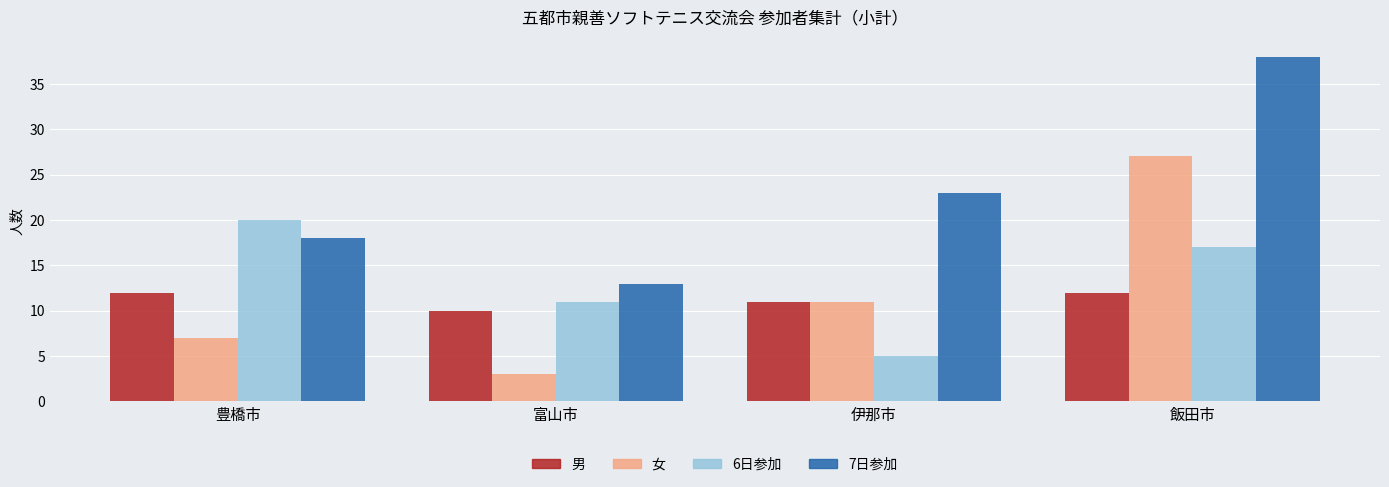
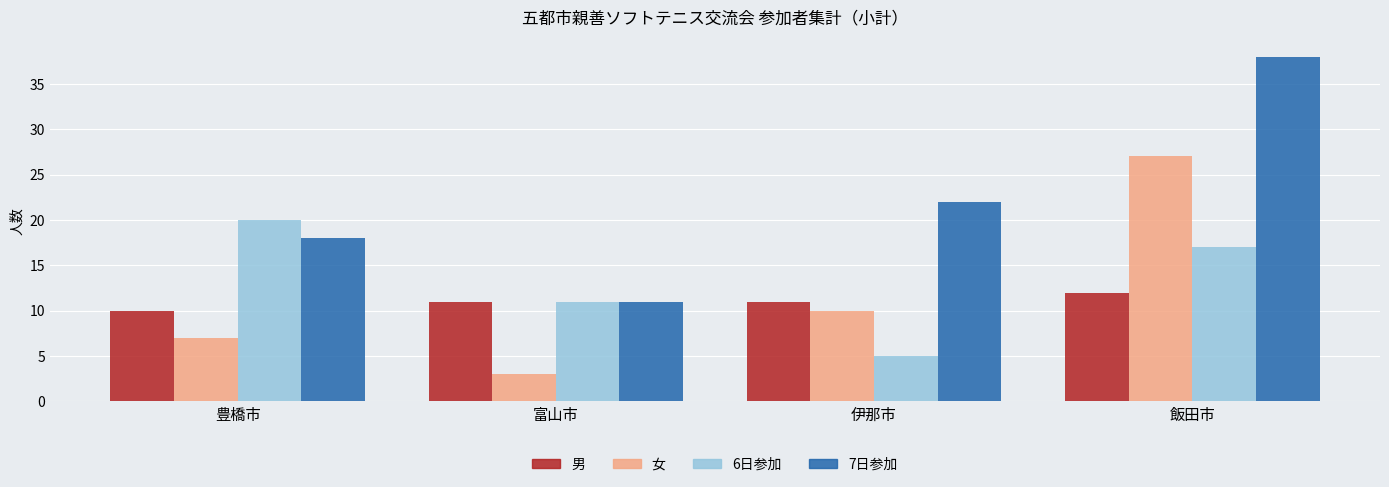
  {
    "男": {
-     "豊橋市": 12,
-     "富山市": 10,
+     "豊橋市": 10,
+     "富山市": 11,
      "伊那市": 11,
      "飯田市": 12
    },
    "女": {
      "豊橋市": 7,
      "富山市": 3,
-     "伊那市": 11,
+     "伊那市": 10,
      "飯田市": 27
    },
    "6日参加": {
      "豊橋市": 20,
      "富山市": 11,
      "伊那市": 5,
      "飯田市": 17
    },
    "7日参加": {
      "豊橋市": 18,
-     "富山市": 13,
-     "伊那市": 23,
+     "富山市": 11,
+     "伊那市": 22,
      "飯田市": 38
    }
  }
